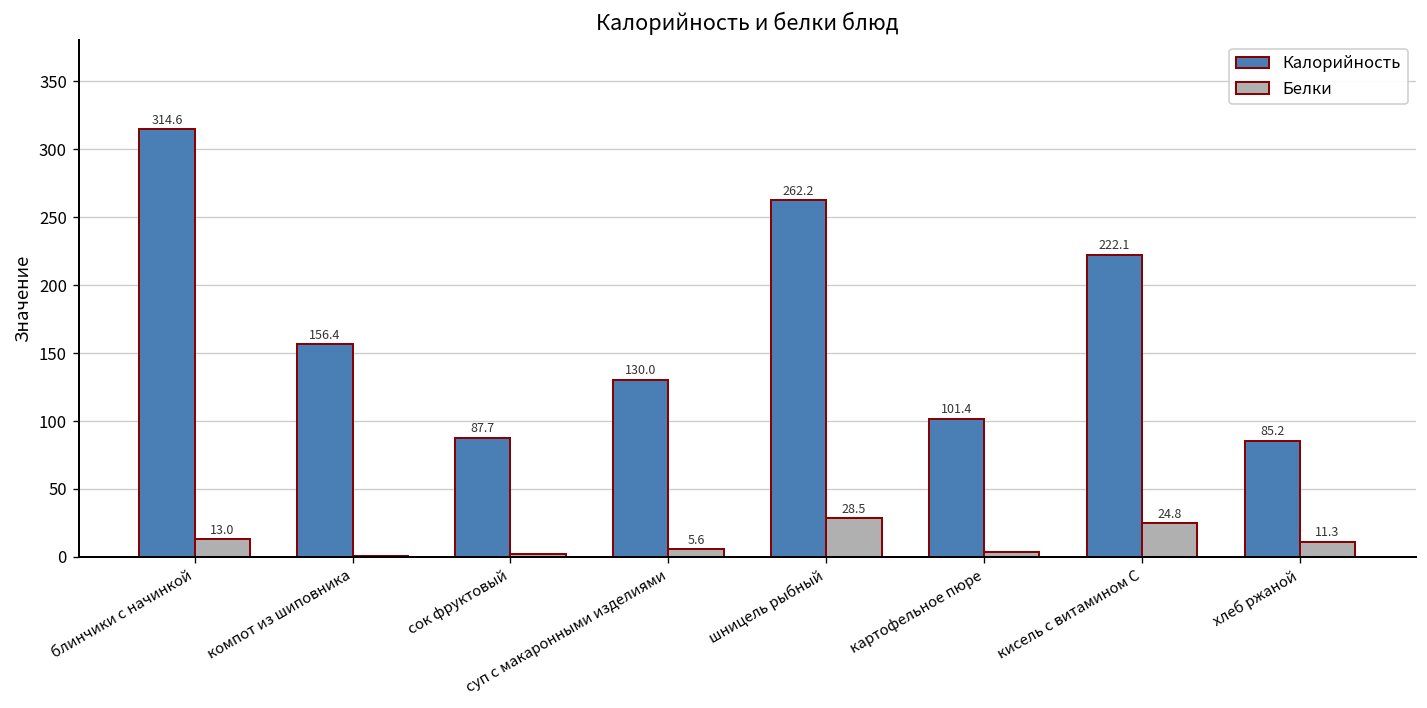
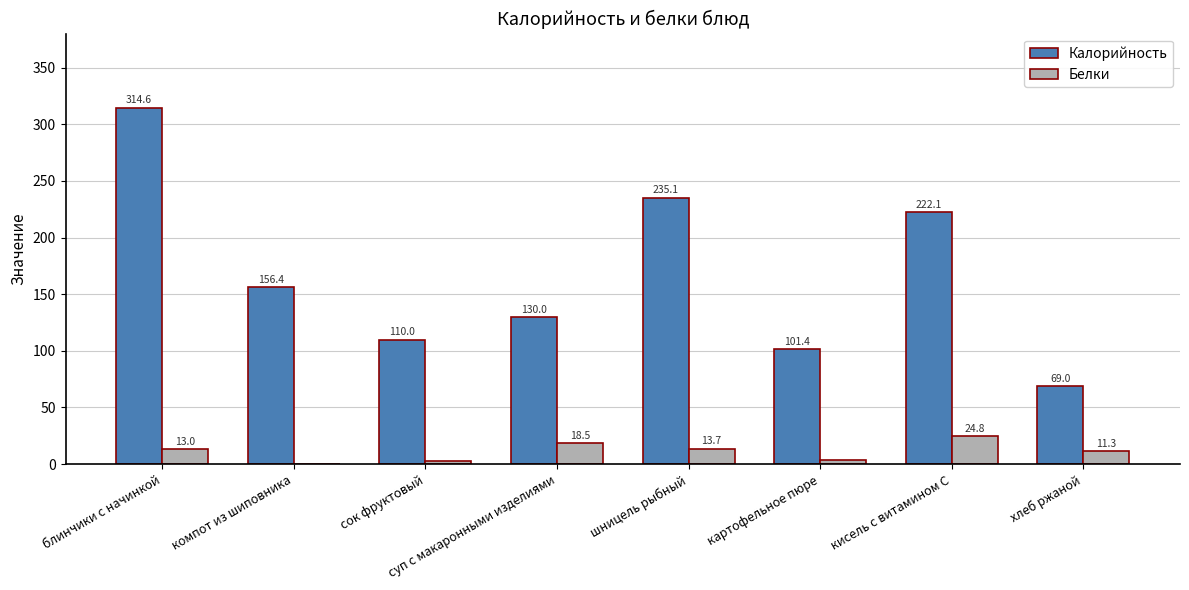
  {
    "Калорийность": {
      "блинчики с начинкой": 314.6,
      "компот из шиповника": 156.4,
-     "сок фруктовый": 87.7,
+     "сок фруктовый": 110.0,
      "суп с макаронными изделиями": 130.0,
-     "шницель рыбный": 262.2,
+     "шницель рыбный": 235.1,
      "картофельное пюре": 101.4,
      "кисель с витамином С": 222.1,
-     "хлеб ржаной": 85.2
+     "хлеб ржаной": 69.0
    },
    "Белки": {
      "блинчики с начинкой": 13.0,
-     "суп с макаронными изделиями": 5.6,
-     "шницель рыбный": 28.5,
+     "суп с макаронными изделиями": 18.5,
+     "шницель рыбный": 13.7,
      "кисель с витамином С": 24.8,
      "хлеб ржаной": 11.3
    }
  }
